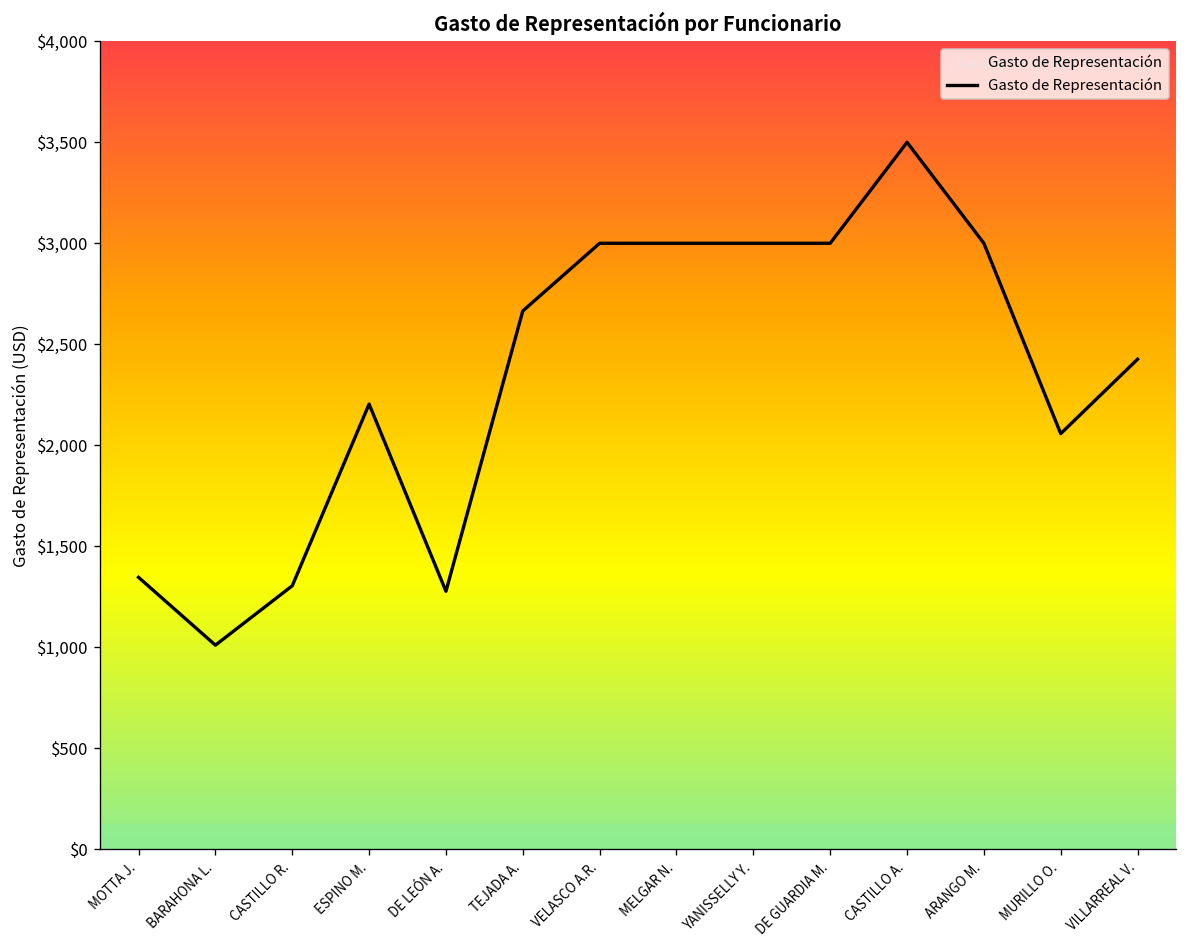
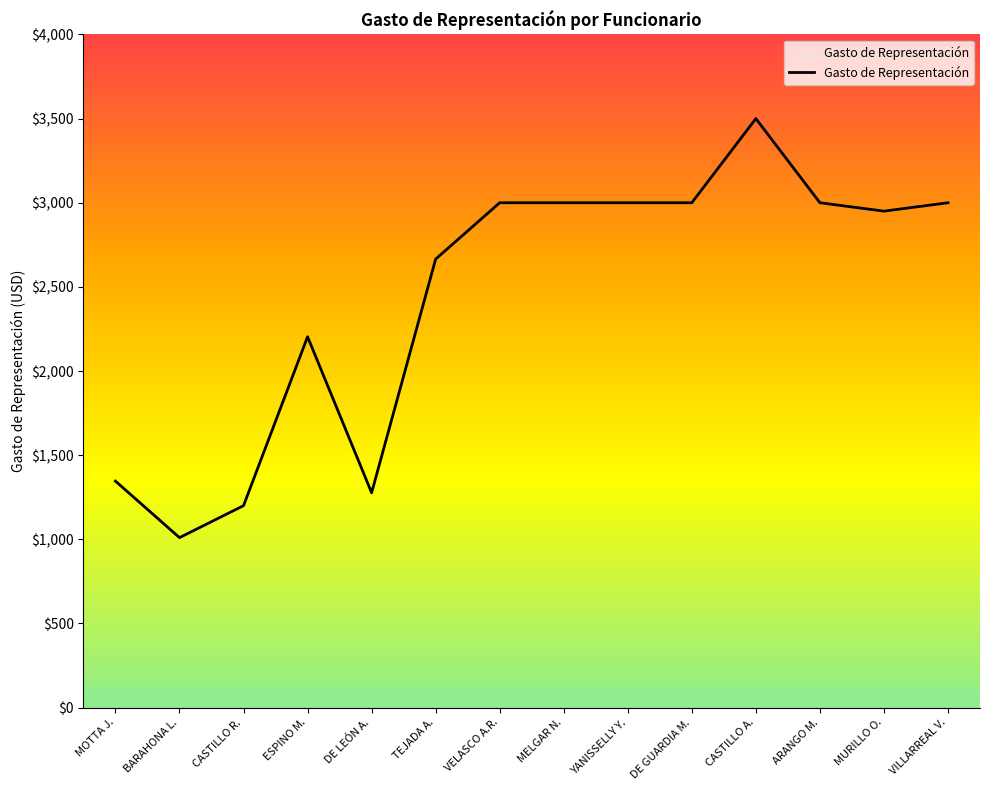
  {
    "MOTTA J.": "$1,350",
    "BARAHONA L.": "$1,010",
-   "CASTILLO R.": "$1,300",
+   "CASTILLO R.": "$1,200",
    "ESPINO M.": "$2,200",
    "DE LEÓN A.": "$1,280",
    "TEJADA A.": "$2,670",
    "VELASCO A.R.": "$3,000",
    "MELGAR N.": "$3,000",
    "YANISSELLY Y.": "$3,000",
    "DE GUARDIA M.": "$3,000",
    "CASTILLO A.": "$3,500",
    "ARANGO M.": "$3,000",
-   "MURILLO O.": "$2,060",
-   "VILLARREAL V.": "$2,430"
+   "MURILLO O.": "$2,950",
+   "VILLARREAL V.": "$3,000"
  }
